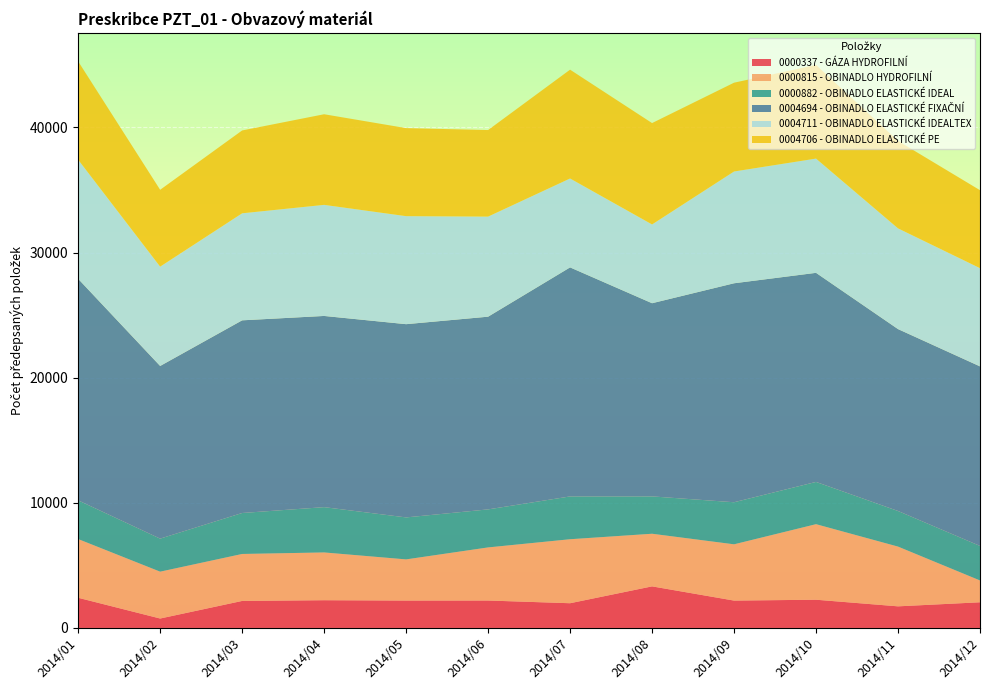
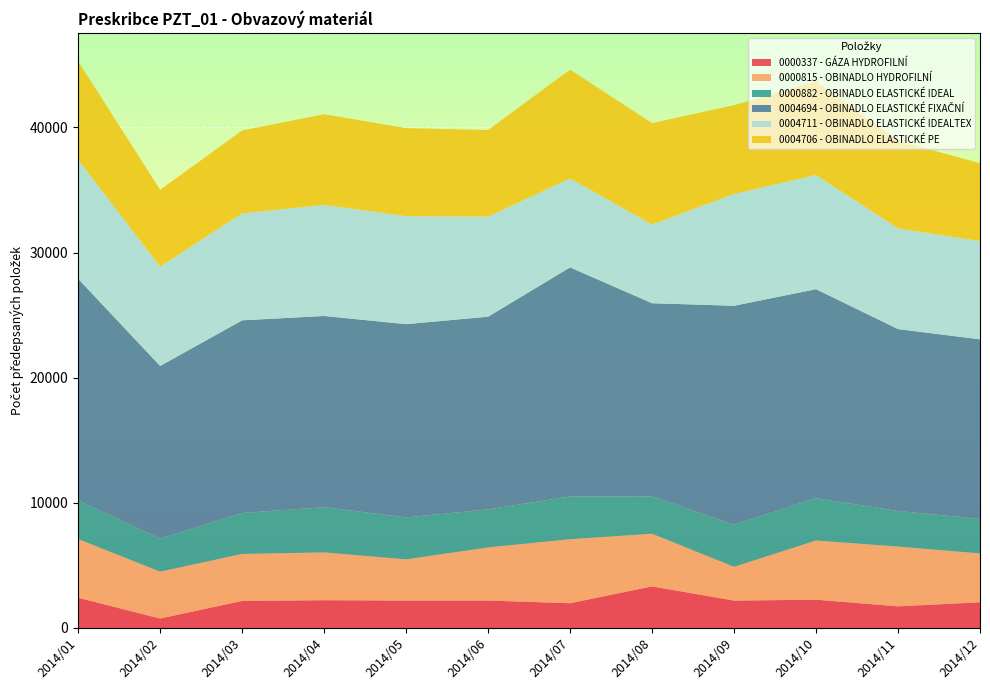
  {
    "0000337 - GÁZA HYDROFILNÍ": {
      "2014/01": 2400,
      "2014/02": 800,
      "2014/03": 2200,
      "2014/04": 2200,
      "2014/05": 2200,
      "2014/06": 2200,
      "2014/07": 2000,
      "2014/08": 3300,
      "2014/09": 2200,
      "2014/10": 2300,
      "2014/11": 1700,
      "2014/12": 2100
    },
    "0000815 - OBINADLO HYDROFILNÍ": {
      "2014/01": 4700,
      "2014/02": 3700,
      "2014/03": 3800,
      "2014/04": 3800,
      "2014/05": 3300,
      "2014/06": 4200,
      "2014/07": 5100,
      "2014/08": 4200,
-     "2014/09": 4500,
-     "2014/10": 6000,
+     "2014/09": 2700,
+     "2014/10": 4700,
      "2014/11": 4800,
-     "2014/12": 1700
+     "2014/12": 3900
    },
    "0004711 - OBINADLO ELASTICKÉ IDEALTEX": {
      "2014/01": 9500,
      "2014/02": 7900,
      "2014/03": 8600,
      "2014/04": 8900,
      "2014/05": 8600,
      "2014/06": 8000,
      "2014/07": 7100,
      "2014/08": 6300,
      "2014/09": 8900,
      "2014/10": 9100,
      "2014/11": 8000,
      "2014/12": 7800
    },
    "0004706 - OBINADLO ELASTICKÉ PE": {
      "2014/01": 7900,
      "2014/02": 6100,
      "2014/03": 6600,
      "2014/04": 7200,
      "2014/05": 7000,
      "2014/06": 6900,
      "2014/07": 8700,
      "2014/08": 8100,
      "2014/09": 7100,
      "2014/12": 6200
    }
  }
